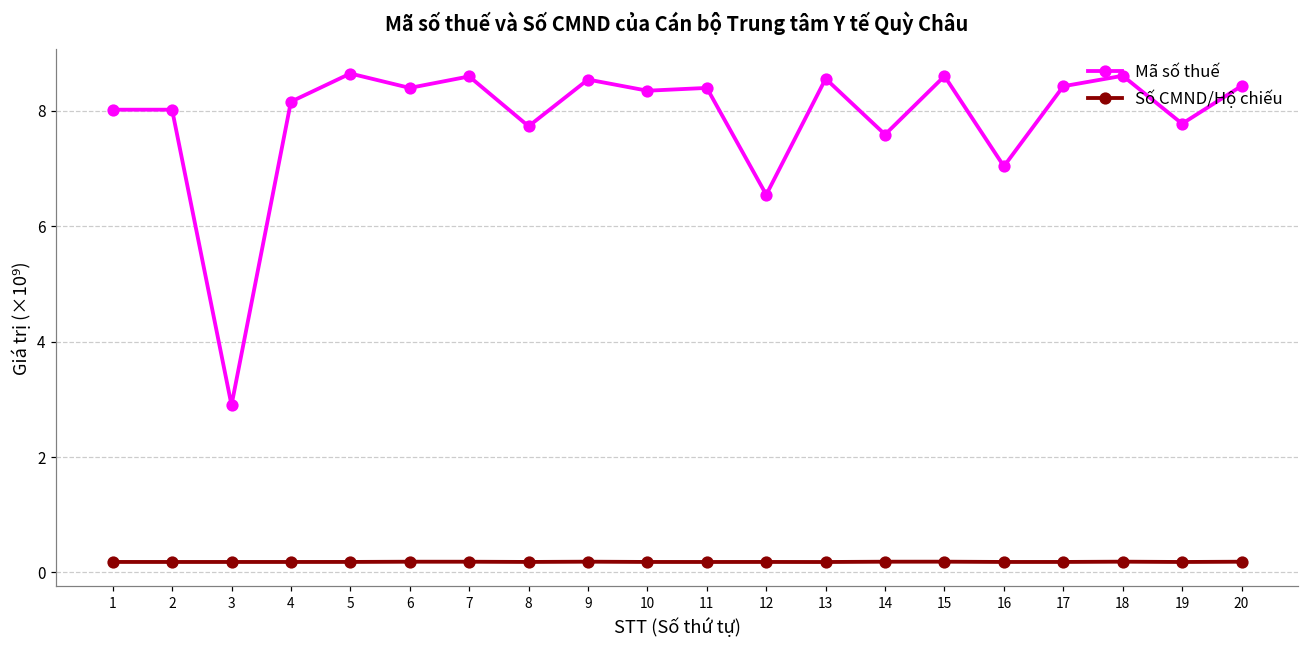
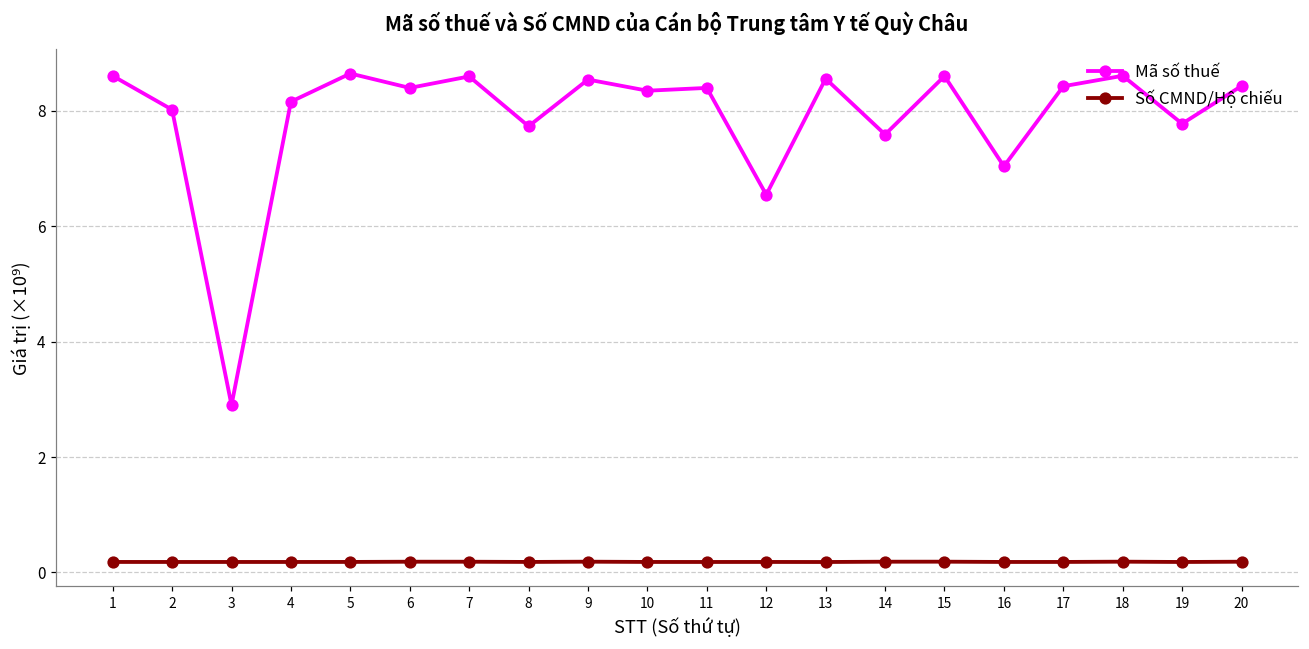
  {
    "Mã số thuế": {
-     "1": 8.0,
+     "1": 8.6,
      "2": 8.0,
      "3": 2.9,
      "4": 8.2,
      "5": 8.6,
      "6": 8.4,
      "7": 8.6,
      "8": 7.7,
      "9": 8.5,
      "10": 8.3,
      "11": 8.4,
      "12": 6.5,
      "13": 8.6,
      "14": 7.6,
      "15": 8.6,
      "16": 7.0,
      "17": 8.4,
      "18": 8.6,
      "19": 7.8,
      "20": 8.4
    },
    "Số CMND/Hộ chiếu": {
      "1": 0.2,
      "2": 0.2,
      "3": 0.2,
      "4": 0.2,
      "5": 0.2,
      "6": 0.2,
      "7": 0.2,
      "8": 0.2,
      "9": 0.2,
      "10": 0.2,
      "11": 0.2,
      "12": 0.2,
      "13": 0.2,
      "14": 0.2,
      "15": 0.2,
      "16": 0.2,
      "17": 0.2,
      "18": 0.2,
      "19": 0.2,
      "20": 0.2
    }
  }
